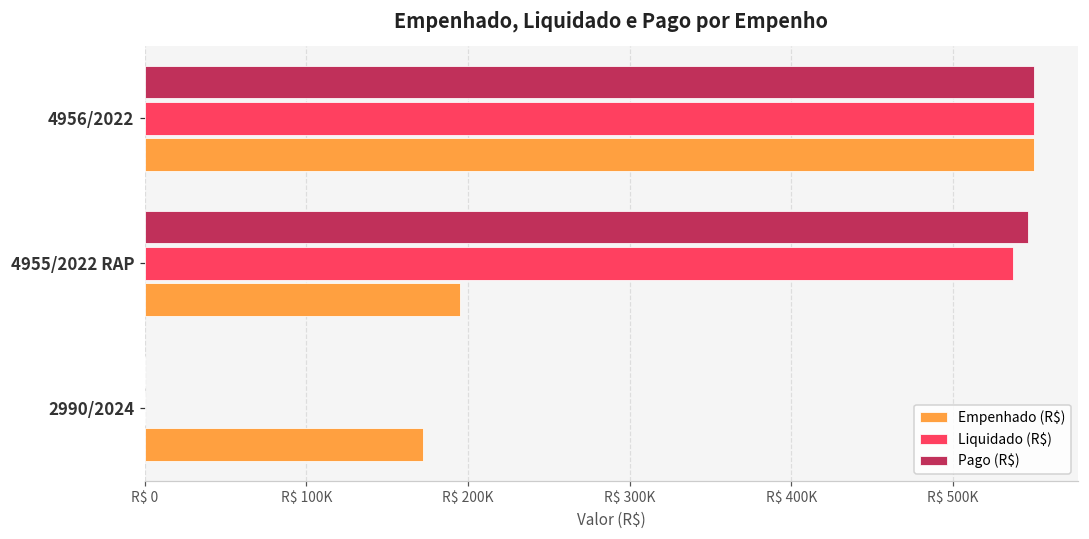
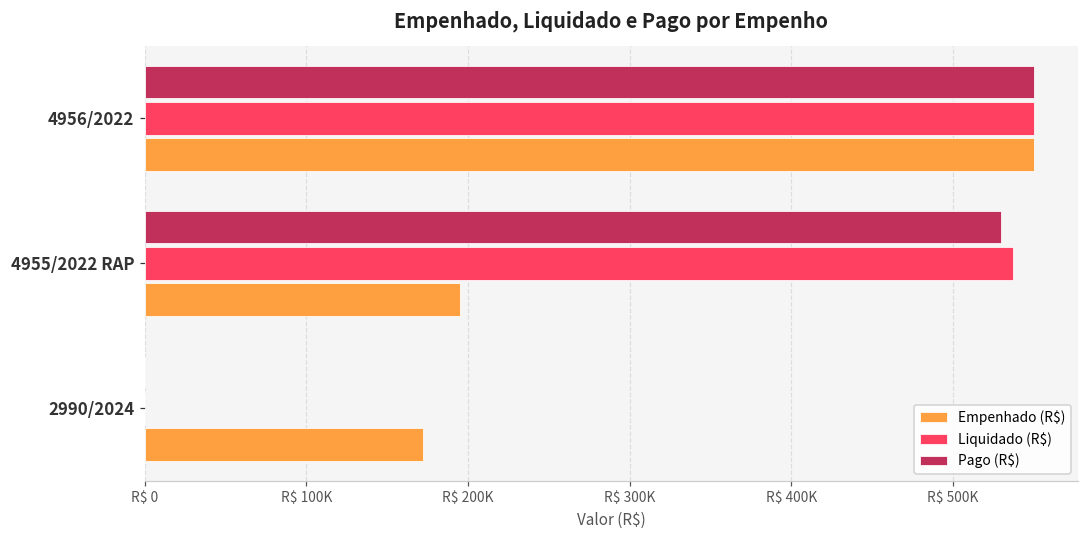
  {
    "Empenhado (R$)": {
      "4956/2022": "R$ 550000",
      "4955/2022 RAP": "R$ 195000",
      "2990/2024": "R$ 172000"
    },
    "Liquidado (R$)": {
      "4956/2022": "R$ 550000",
      "4955/2022 RAP": "R$ 537000",
      "2990/2024": "R$ 0"
    },
    "Pago (R$)": {
      "4956/2022": "R$ 550000",
-     "4955/2022 RAP": "R$ 546000",
+     "4955/2022 RAP": "R$ 530000",
      "2990/2024": "R$ 0"
    }
  }
